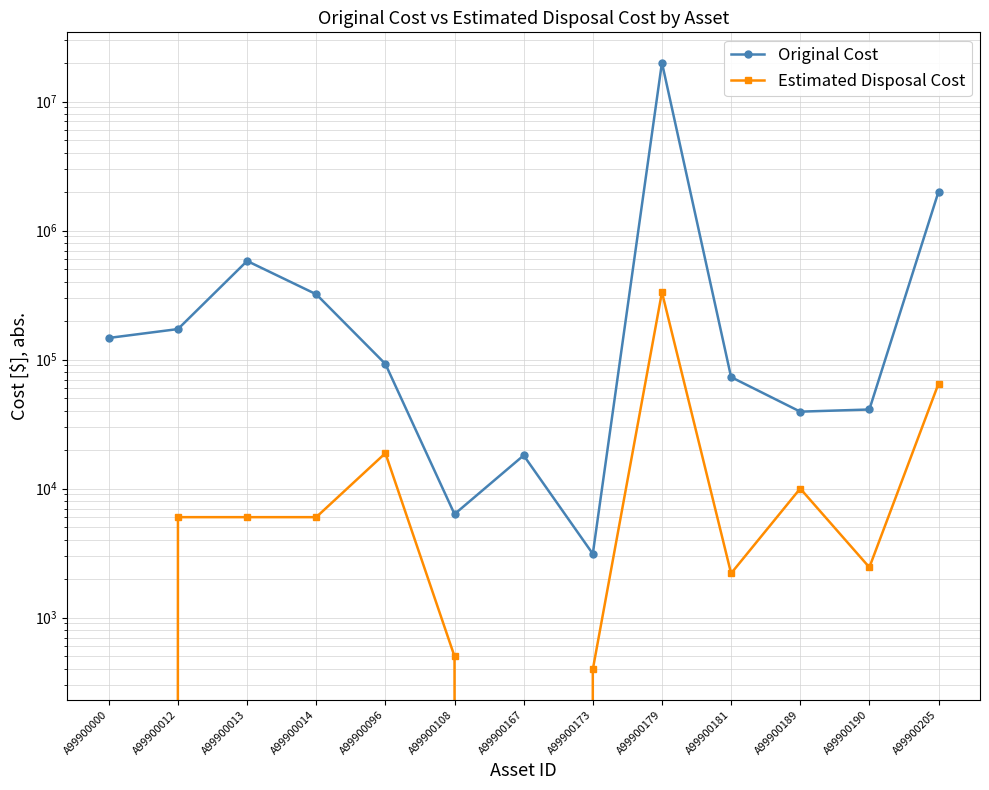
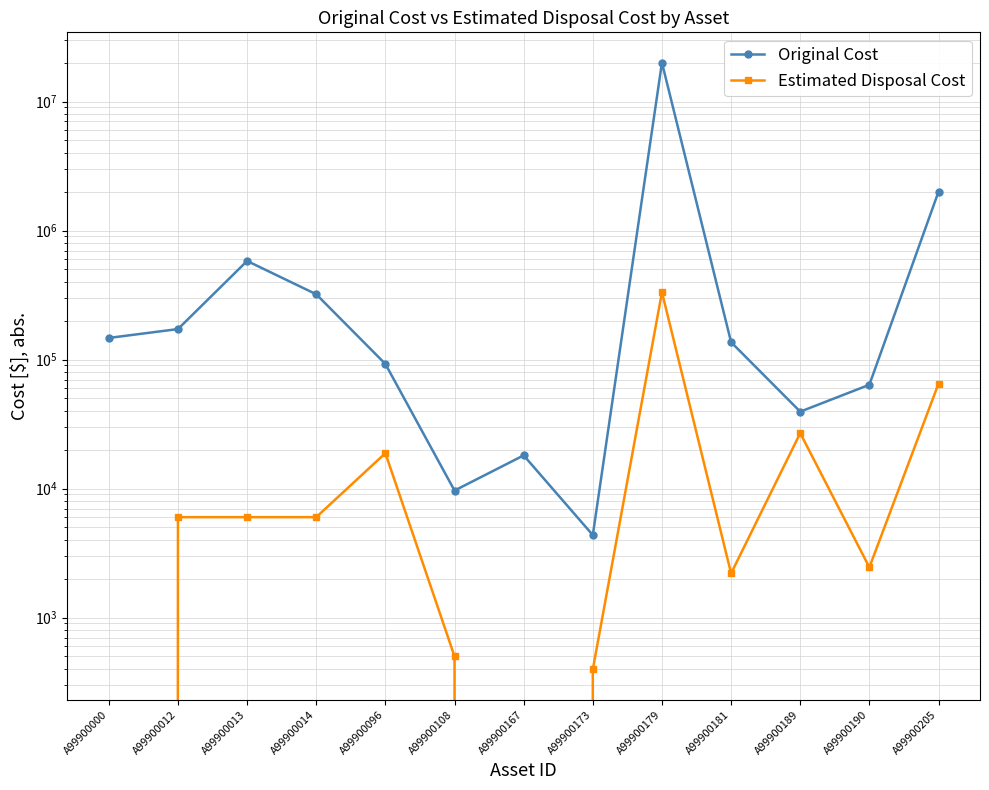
  {
    "Original Cost": {
      "A99900000": 150000,
      "A99900012": 170000,
      "A99900013": 600000,
      "A99900014": 320000,
      "A99900096": 90000,
-     "A99900108": 6000,
+     "A99900108": 10000,
      "A99900167": 18000,
-     "A99900173": 3100,
+     "A99900173": 4400,
      "A99900179": 20000000,
-     "A99900181": 70000,
+     "A99900181": 140000,
      "A99900189": 39000,
-     "A99900190": 41000,
+     "A99900190": 60000,
      "A99900205": 2000000
    },
    "Estimated Disposal Cost": {
      "A99900012": 6000,
      "A99900013": 6000,
      "A99900014": 6000,
      "A99900096": 19000,
      "A99900108": 500,
      "A99900173": 400,
      "A99900179": 330000,
      "A99900181": 2200,
-     "A99900189": 10000,
+     "A99900189": 27000,
      "A99900190": 2500,
      "A99900205": 70000
    }
  }
